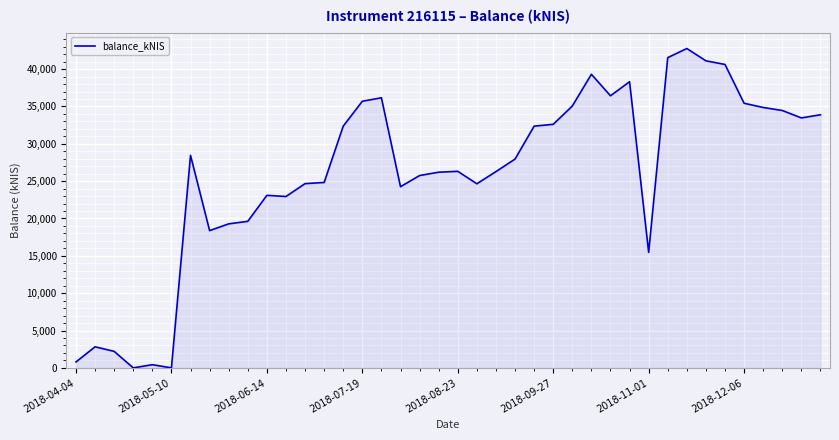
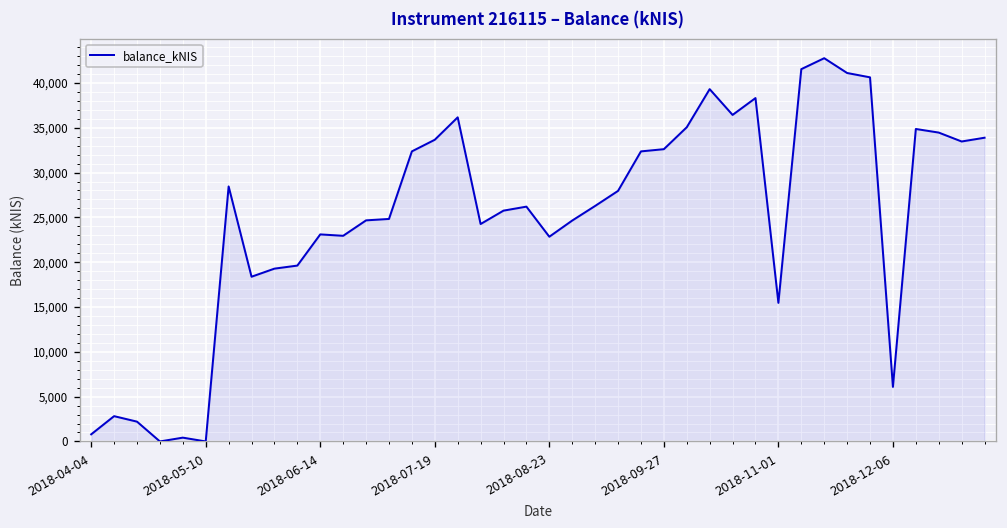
  {
    "2018-04-04": "1,000",
    "2018-05-10": "0",
    "2018-06-14": "23,000",
-   "2018-07-19": "36,000",
-   "2018-08-23": "26,000",
+   "2018-07-19": "34,000",
+   "2018-08-23": "23,000",
    "2018-09-27": "33,000",
    "2018-11-01": "15,000",
-   "2018-12-06": "35,000"
+   "2018-12-06": "6,000"
  }
